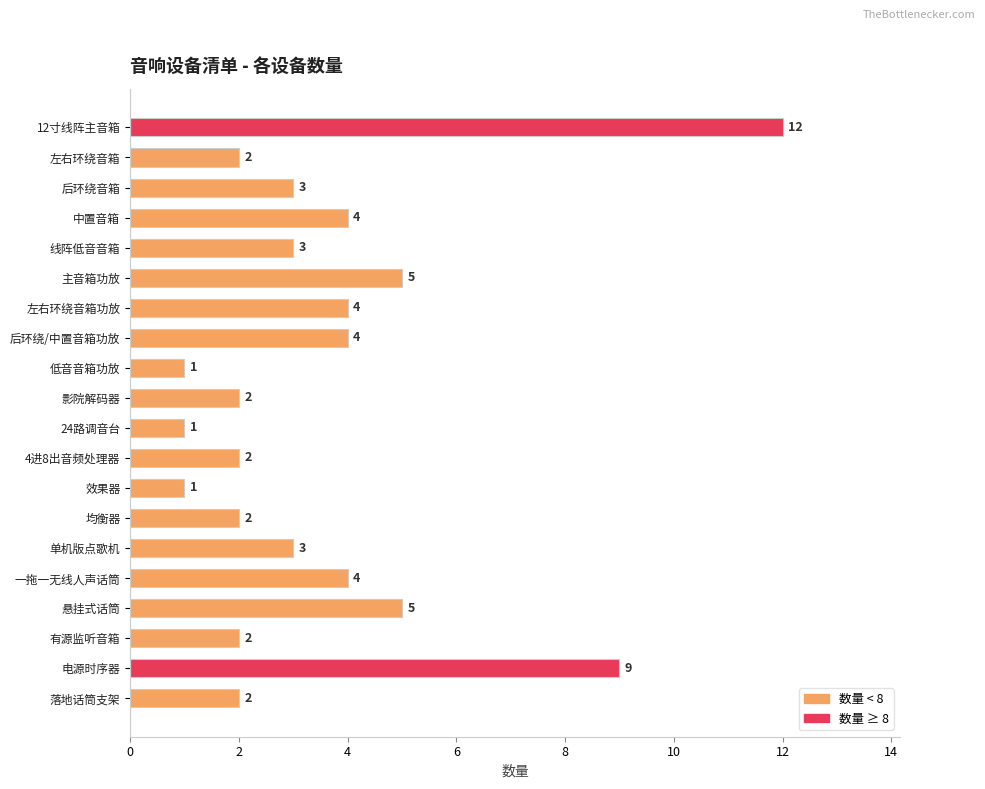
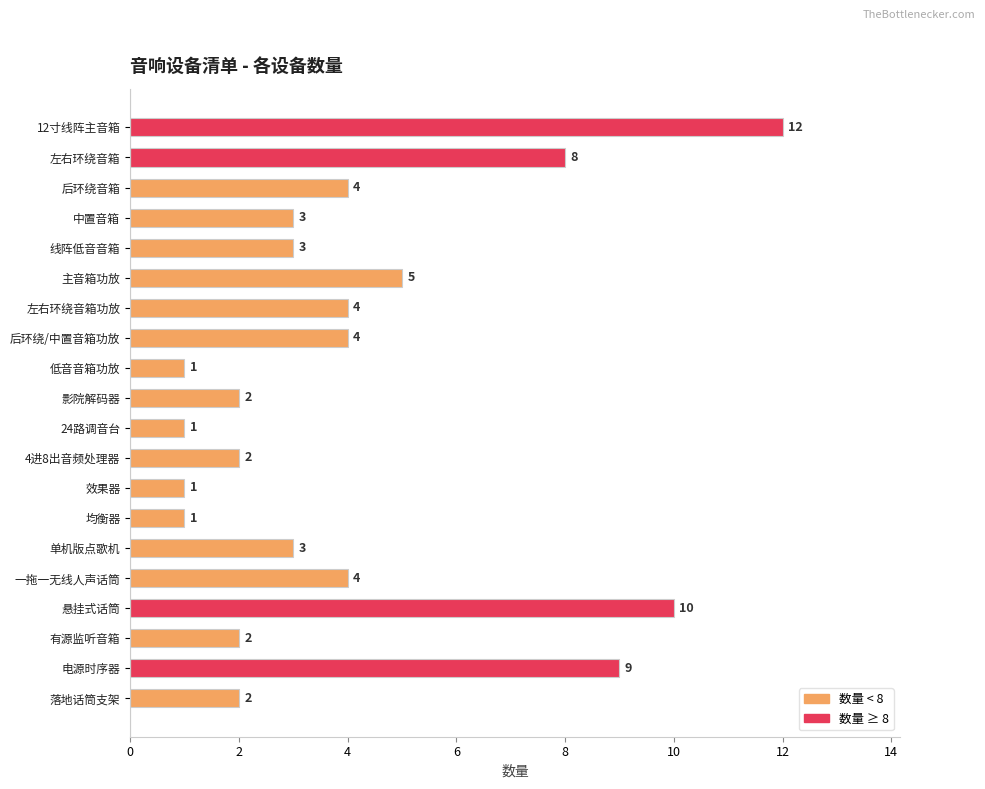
  {
    "12寸线阵主音箱": 12,
-   "左右环绕音箱": 2,
-   "后环绕音箱": 3,
-   "中置音箱": 4,
+   "左右环绕音箱": 8,
+   "后环绕音箱": 4,
+   "中置音箱": 3,
    "线阵低音音箱": 3,
    "主音箱功放": 5,
    "左右环绕音箱功放": 4,
    "后环绕/中置音箱功放": 4,
    "低音音箱功放": 1,
    "影院解码器": 2,
    "24路调音台": 1,
    "4进8出音频处理器": 2,
    "效果器": 1,
-   "均衡器": 2,
+   "均衡器": 1,
    "单机版点歌机": 3,
    "一拖一无线人声话筒": 4,
-   "悬挂式话筒": 5,
+   "悬挂式话筒": 10,
    "有源监听音箱": 2,
    "电源时序器": 9,
    "落地话筒支架": 2
  }
